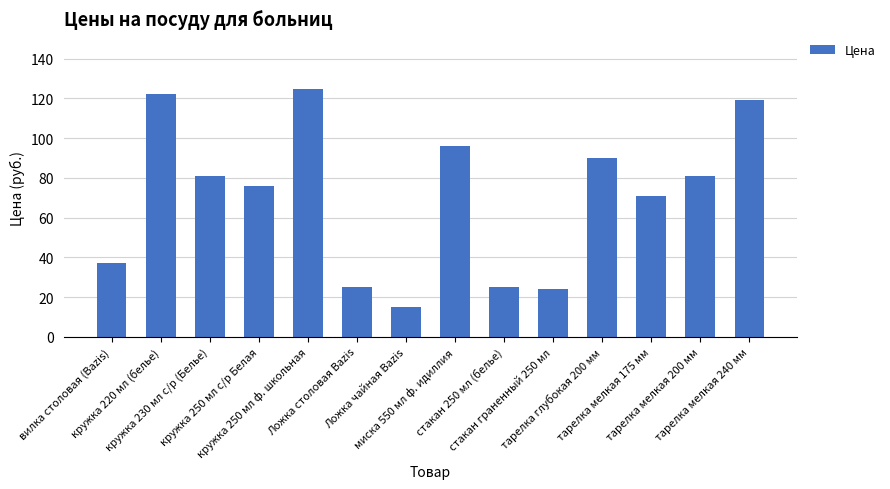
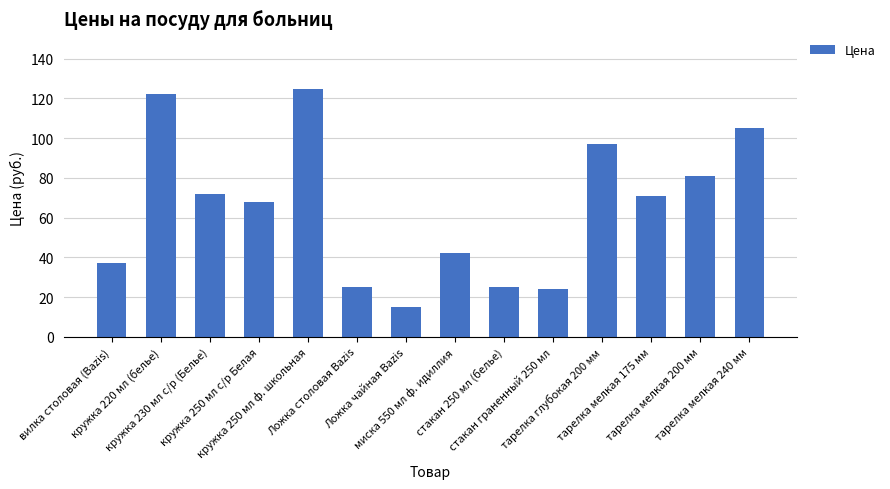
  {
    "вилка столовая (Bazis)": 37,
    "кружка 220 мл (белье)": 122,
-   "кружка 230 мл с/р (Белье)": 81,
-   "кружка 250 мл с/р Белая": 76,
+   "кружка 230 мл с/р (Белье)": 72,
+   "кружка 250 мл с/р Белая": 68,
    "кружка 250 мл ф. школьная": 125,
    "Ложка столовая Bazis": 25,
    "Ложка чайная Bazis": 15,
-   "миска 550 мл ф. идиллия": 96,
+   "миска 550 мл ф. идиллия": 42,
    "стакан 250 мл (белье)": 25,
    "стакан граненный 250 мл": 24,
-   "тарелка глубокая 200 мм": 90,
+   "тарелка глубокая 200 мм": 97,
    "тарелка мелкая 175 мм": 71,
    "тарелка мелкая 200 мм": 81,
-   "тарелка мелкая 240 мм": 119
+   "тарелка мелкая 240 мм": 105
  }
